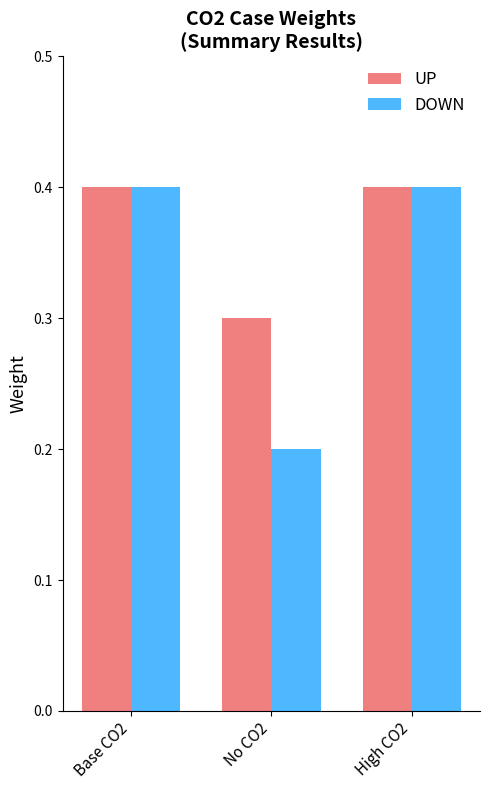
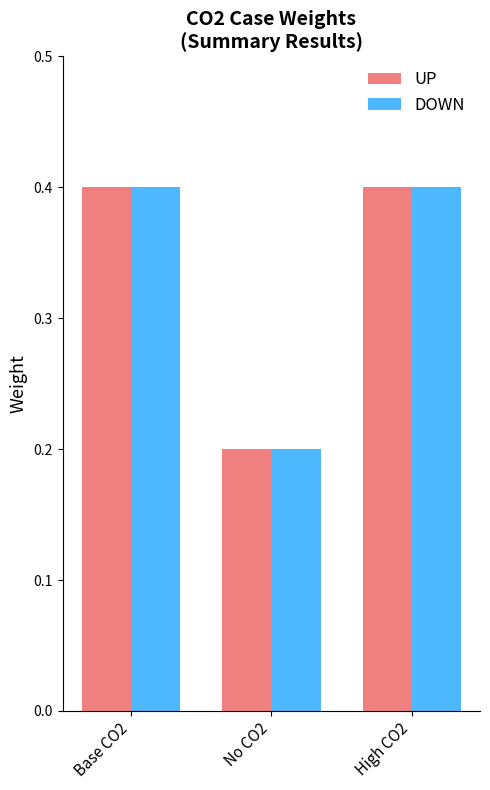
  {
    "UP": {
      "Base CO2": 0.4,
-     "No CO2": 0.3,
+     "No CO2": 0.2,
      "High CO2": 0.4
    },
    "DOWN": {
      "Base CO2": 0.4,
      "No CO2": 0.2,
      "High CO2": 0.4
    }
  }
